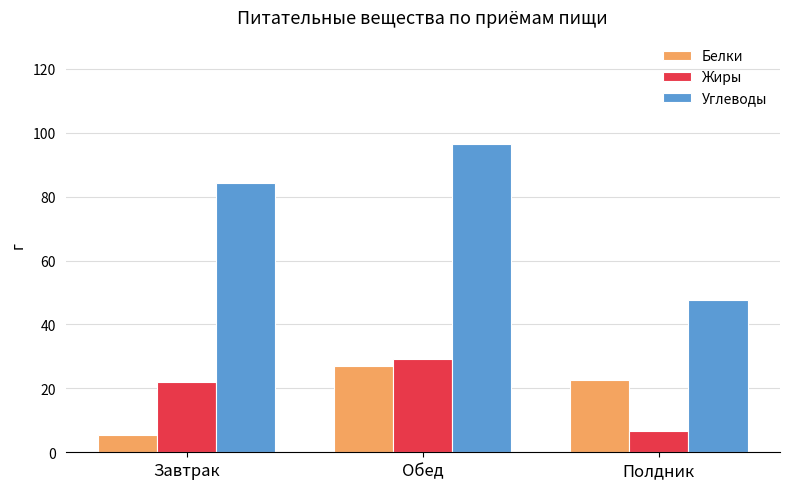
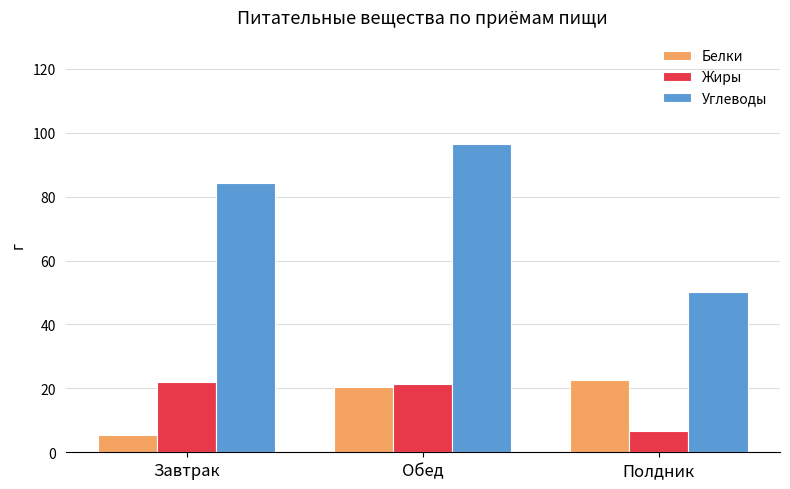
  {
    "Белки": {
      "Завтрак": 5,
-     "Обед": 27,
+     "Обед": 20,
      "Полдник": 23
    },
    "Жиры": {
      "Завтрак": 22,
-     "Обед": 29,
+     "Обед": 21,
      "Полдник": 7
    },
    "Углеводы": {
      "Завтрак": 84,
      "Обед": 97,
-     "Полдник": 48
+     "Полдник": 50
    }
  }
